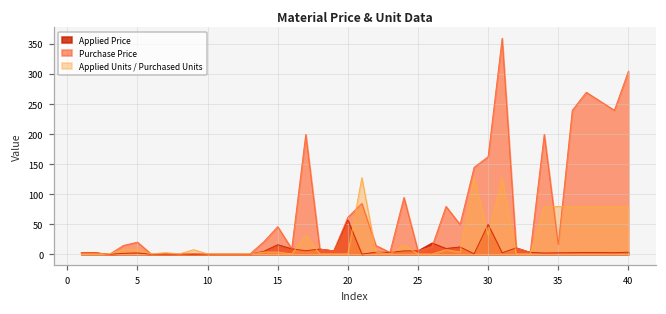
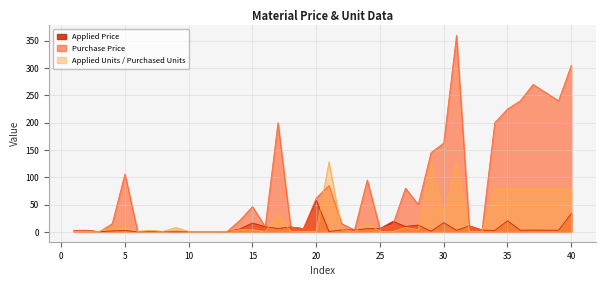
  {
    "Applied Price": {
      "5": 0,
      "15": 20,
-     "30": 50,
-     "35": 0,
-     "40": 0
+     "30": 20,
+     "35": 20,
+     "40": 30
    },
    "Purchase Price": {
-     "5": 20,
+     "5": 110,
      "15": 50,
      "30": 160,
-     "35": 20,
+     "35": 230,
      "40": 310
    },
    "Applied Units / Purchased Units": {
      "5": 10,
      "15": 0,
      "20": 0,
      "25": 0,
      "30": 30,
      "35": 80,
      "40": 80
    }
  }
